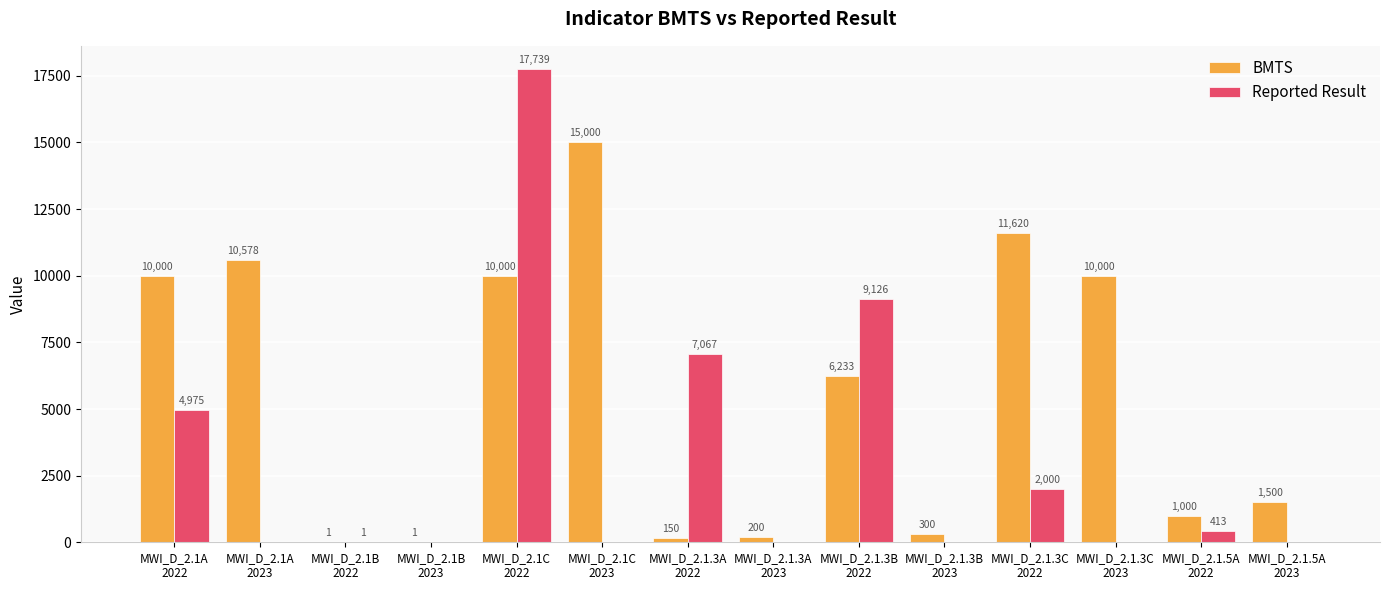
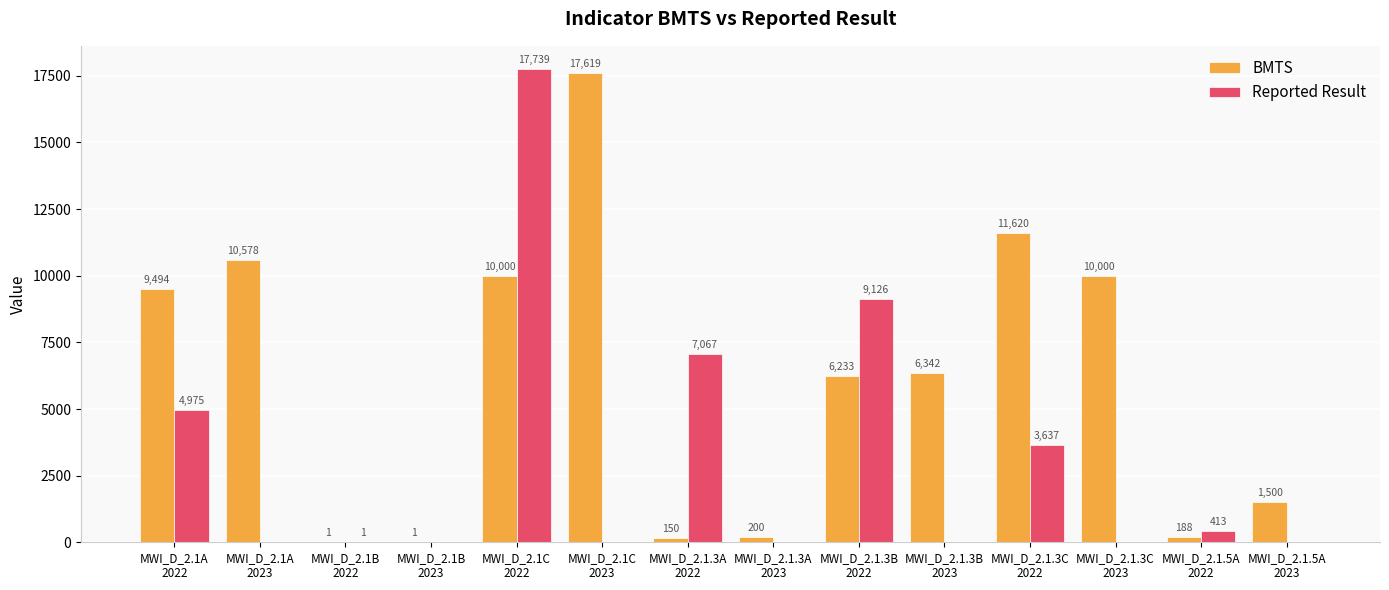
  {
    "BMTS": {
-     "MWI_D_2.1A 2022": "10,000",
+     "MWI_D_2.1A 2022": "9,494",
      "MWI_D_2.1A 2023": "10,578",
      "MWI_D_2.1B 2022": "1",
      "MWI_D_2.1B 2023": "1",
      "MWI_D_2.1C 2022": "10,000",
-     "MWI_D_2.1C 2023": "15,000",
+     "MWI_D_2.1C 2023": "17,619",
      "MWI_D_2.1.3A 2022": "150",
      "MWI_D_2.1.3A 2023": "200",
      "MWI_D_2.1.3B 2022": "6,233",
-     "MWI_D_2.1.3B 2023": "300",
+     "MWI_D_2.1.3B 2023": "6,342",
      "MWI_D_2.1.3C 2022": "11,620",
      "MWI_D_2.1.3C 2023": "10,000",
-     "MWI_D_2.1.5A 2022": "1,000",
+     "MWI_D_2.1.5A 2022": "188",
      "MWI_D_2.1.5A 2023": "1,500"
    },
    "Reported Result": {
      "MWI_D_2.1A 2022": "4,975",
      "MWI_D_2.1B 2022": "1",
      "MWI_D_2.1C 2022": "17,739",
      "MWI_D_2.1.3A 2022": "7,067",
      "MWI_D_2.1.3B 2022": "9,126",
-     "MWI_D_2.1.3C 2022": "2,000",
+     "MWI_D_2.1.3C 2022": "3,637",
      "MWI_D_2.1.5A 2022": "413"
    }
  }
